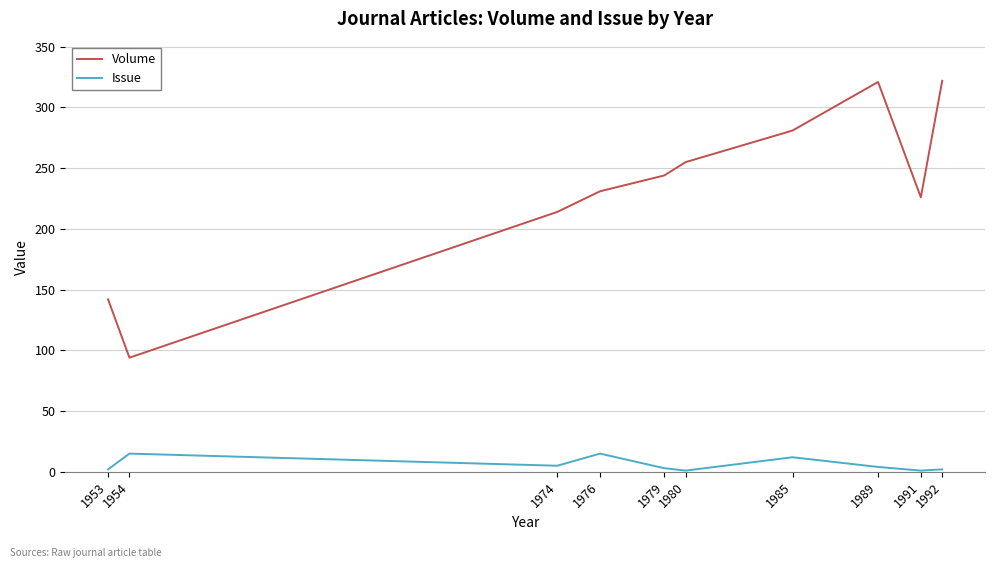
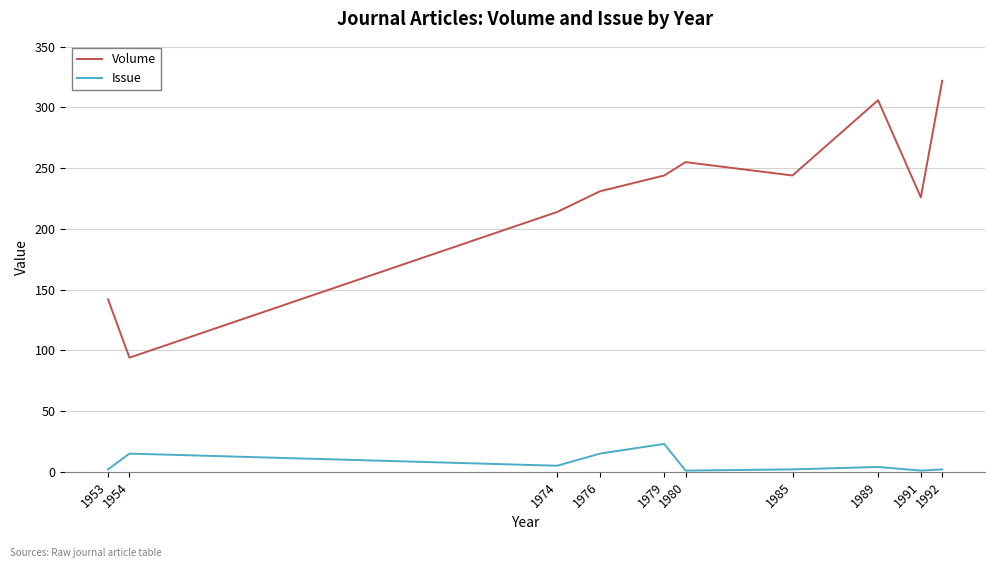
  {
    "Volume": {
      "1953": 142,
      "1954": 94,
      "1974": 214,
      "1976": 231,
      "1979": 244,
      "1980": 255,
-     "1985": 281,
-     "1989": 321,
+     "1985": 244,
+     "1989": 306,
      "1991": 226,
      "1992": 322
    },
    "Issue": {
      "1953": 2,
      "1954": 15,
      "1974": 5,
      "1976": 15,
-     "1979": 3,
+     "1979": 23,
      "1980": 1,
-     "1985": 12,
+     "1985": 2,
      "1989": 4,
      "1991": 1,
      "1992": 2
    }
  }
